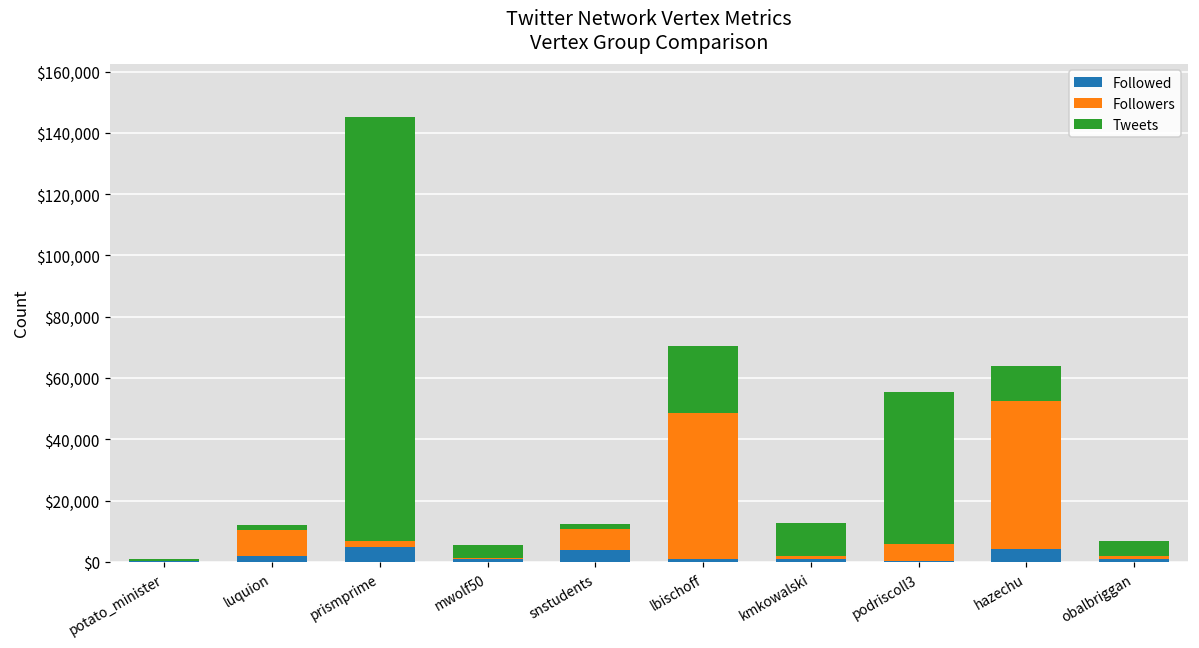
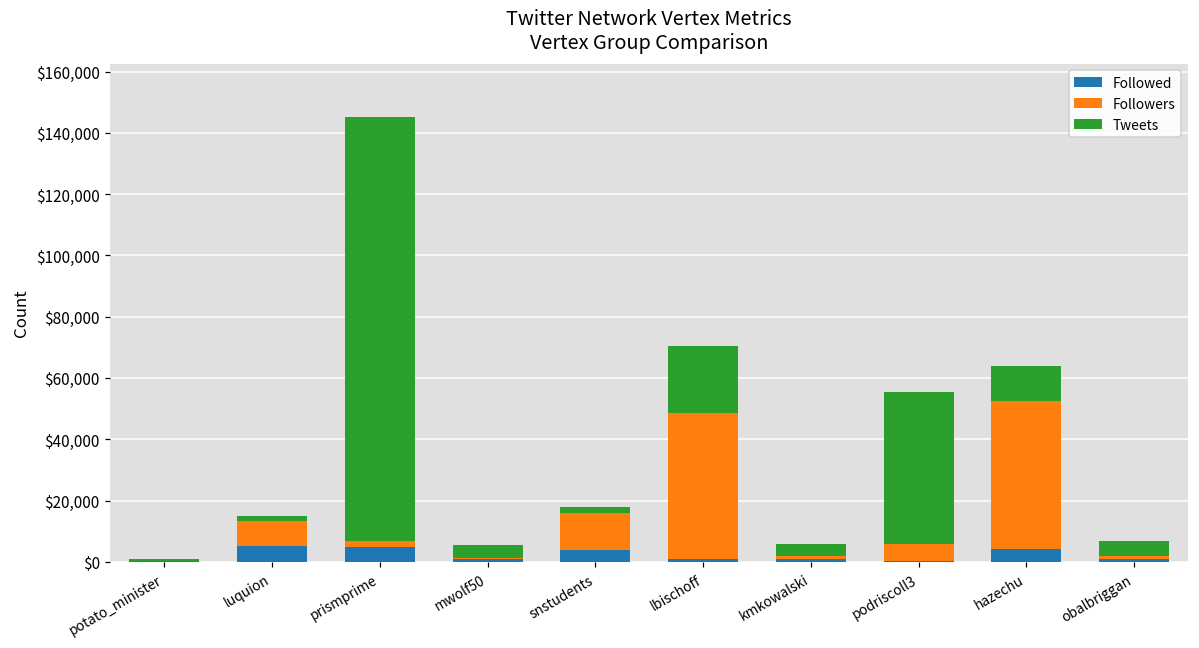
  {
    "Followed": {
-     "luquion": "$2,000",
+     "luquion": "$5,000",
      "prismprime": "$5,000",
      "mwolf50": "$1,000",
      "snstudents": "$4,000",
      "hazechu": "$4,000",
      "obalbriggan": "$1,000"
    },
    "Followers": {
      "luquion": "$8,000",
      "prismprime": "$2,000",
-     "snstudents": "$7,000",
+     "snstudents": "$12,000",
      "lbischoff": "$48,000",
      "kmkowalski": "$1,000",
      "podriscoll3": "$6,000",
      "hazechu": "$48,000"
    },
    "Tweets": {
      "luquion": "$2,000",
      "prismprime": "$138,000",
      "mwolf50": "$4,000",
      "snstudents": "$2,000",
      "lbischoff": "$22,000",
-     "kmkowalski": "$11,000",
+     "kmkowalski": "$4,000",
      "podriscoll3": "$49,000",
      "hazechu": "$11,000",
      "obalbriggan": "$5,000"
    }
  }
